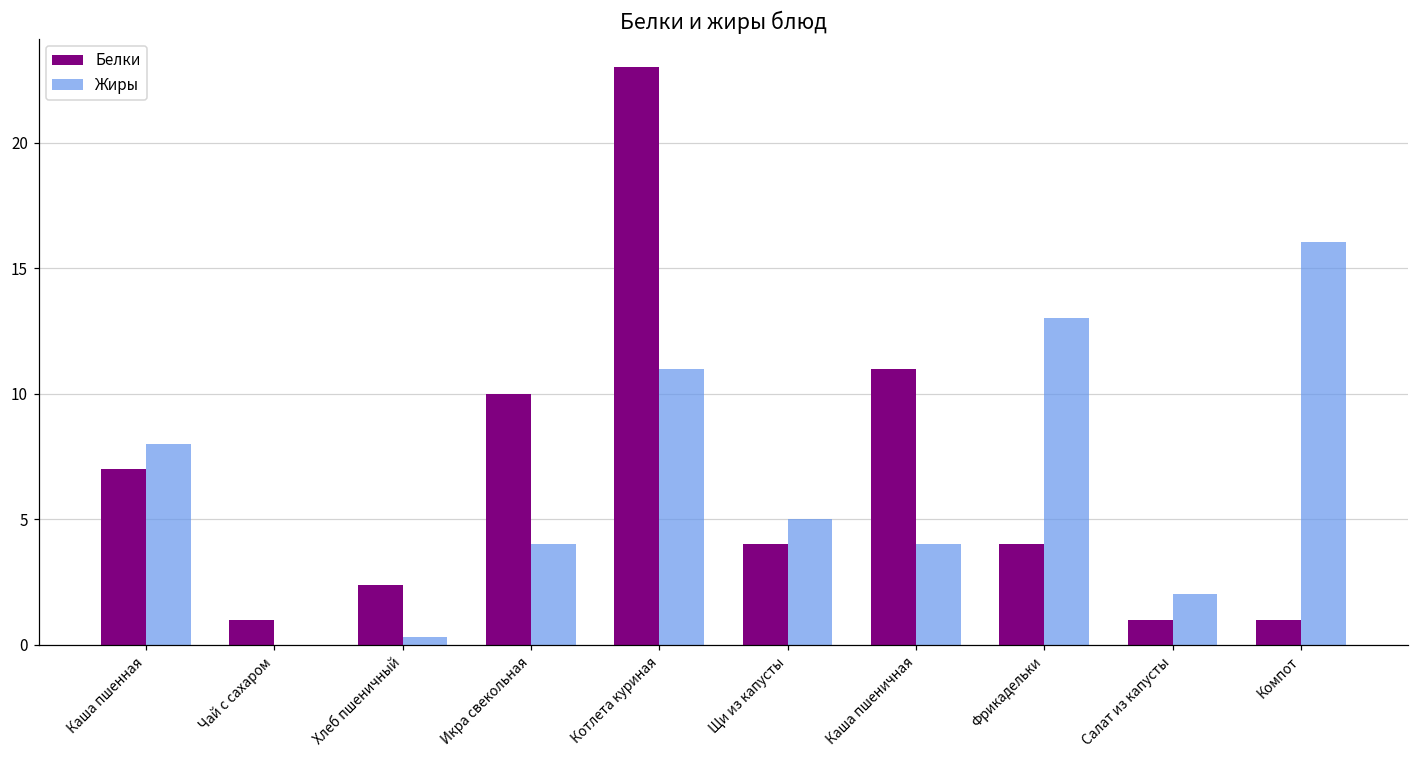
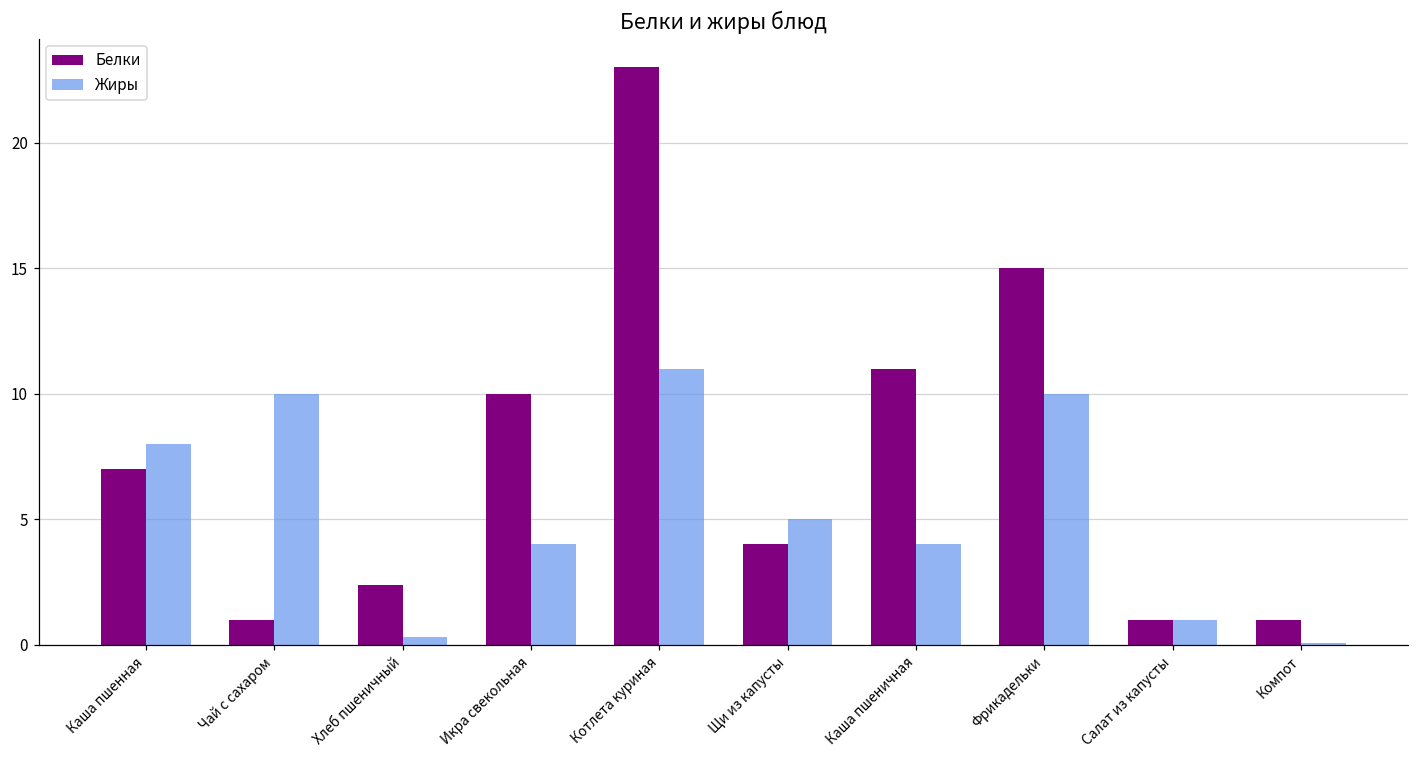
  {
    "Белки": {
      "Каша пшенная": 7,
      "Чай с сахаром": 1,
      "Хлеб пшеничный": 2.4,
      "Икра свекольная": 10,
      "Котлета куриная": 23,
      "Щи из капусты": 4,
      "Каша пшеничная": 11,
-     "Фрикадельки": 4,
+     "Фрикадельки": 15,
      "Салат из капусты": 1,
      "Компот": 1
    },
    "Жиры": {
      "Каша пшенная": 8.0,
-     "Чай с сахаром": 0,
+     "Чай с сахаром": 10,
      "Хлеб пшеничный": 0.3,
      "Икра свекольная": 4.0,
      "Котлета куриная": 11.0,
      "Щи из капусты": 5.0,
      "Каша пшеничная": 4.0,
-     "Фрикадельки": 13,
-     "Салат из капусты": 2,
-     "Компот": 16.0
+     "Фрикадельки": 10,
+     "Салат из капусты": 1,
+     "Компот": 0.1
    }
  }
